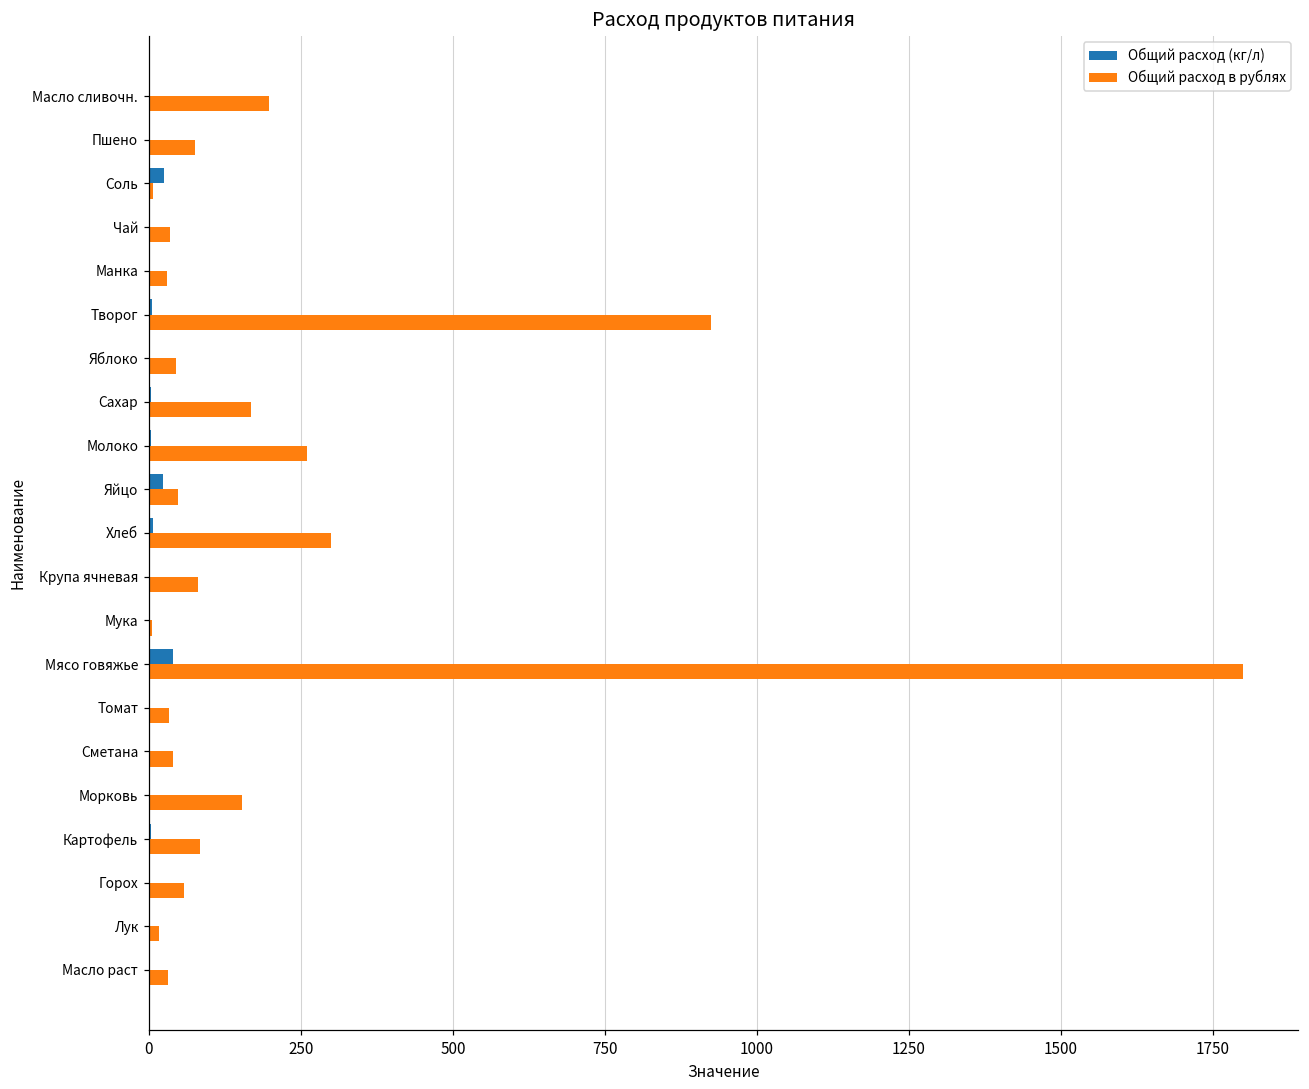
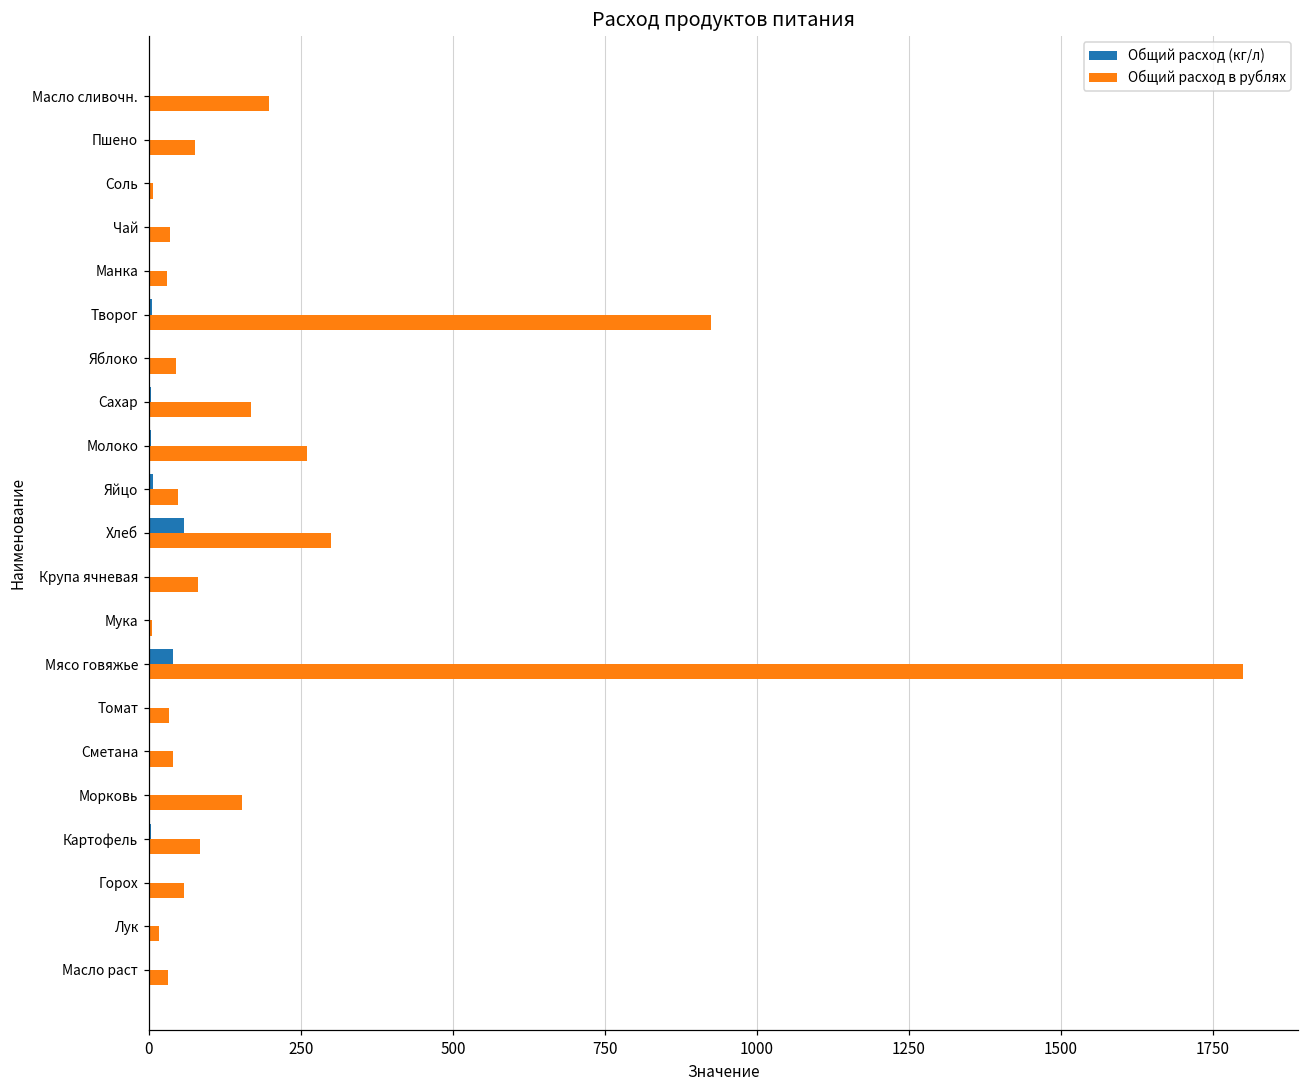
  {
    "Общий расход (кг/л)": {
-     "Соль": 30,
+     "Соль": 0,
      "Творог": 10,
-     "Яйцо": 20,
-     "Хлеб": 10,
+     "Яйцо": 10,
+     "Хлеб": 60,
      "Мясо говяжье": 40
    },
    "Общий расход в рублях": {
      "Масло сливочн.": 200,
      "Пшено": 80,
      "Соль": 10,
      "Чай": 30,
      "Манка": 30,
      "Творог": 930,
      "Яблоко": 50,
      "Сахар": 170,
      "Молоко": 260,
      "Яйцо": 50,
      "Хлеб": 300,
      "Крупа ячневая": 80,
      "Мука": 10,
      "Мясо говяжье": 1800,
      "Томат": 30,
      "Сметана": 40,
      "Морковь": 150,
      "Картофель": 80,
      "Горох": 60,
      "Лук": 20,
      "Масло раст": 30
    }
  }
